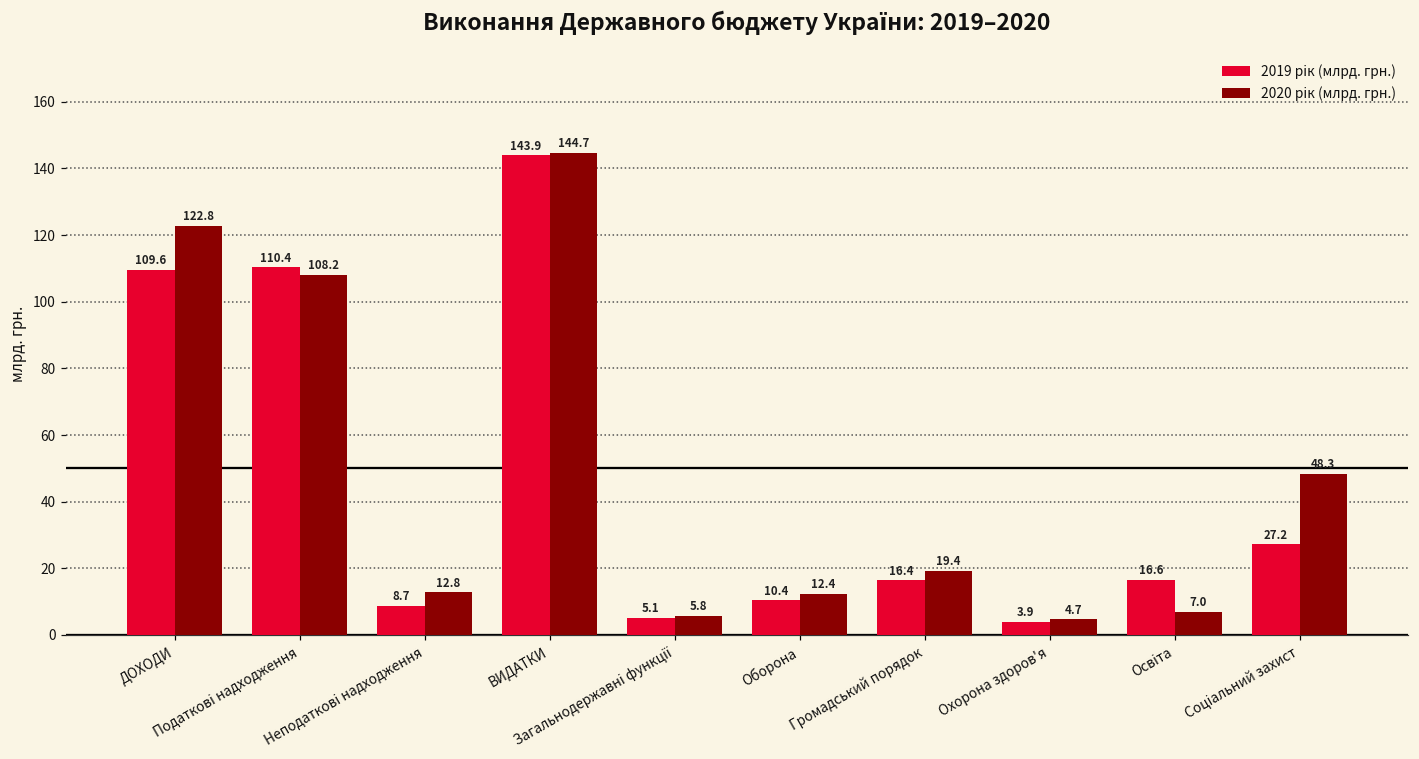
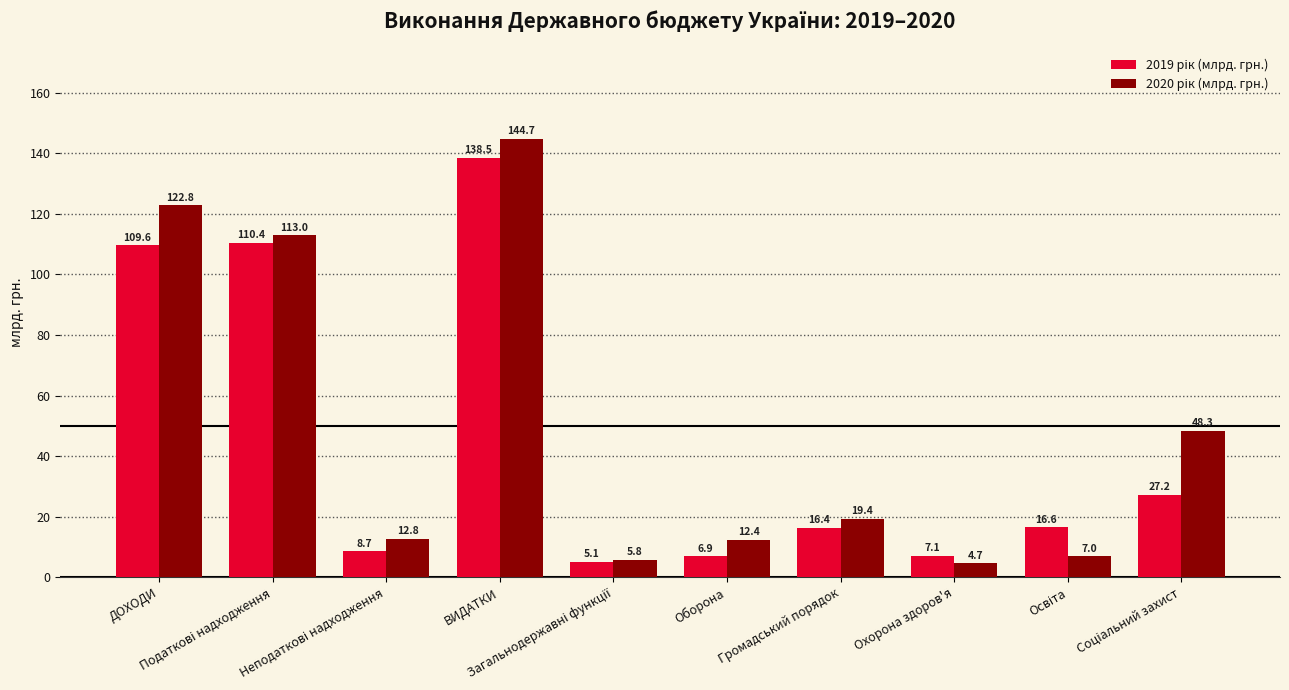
  {
    "2019 рік (млрд. грн.)": {
      "ДОХОДИ": 109.6,
      "Податкові надходження": 110.4,
      "Неподаткові надходження": 8.7,
-     "ВИДАТКИ": 143.9,
+     "ВИДАТКИ": 138.5,
      "Загальнодержавні функції": 5.1,
-     "Оборона": 10.4,
+     "Оборона": 6.9,
      "Громадський порядок": 16.4,
-     "Охорона здоров'я": 3.9,
+     "Охорона здоров'я": 7.1,
      "Освіта": 16.6,
      "Соціальний захист": 27.2
    },
    "2020 рік (млрд. грн.)": {
      "ДОХОДИ": 122.8,
-     "Податкові надходження": 108.2,
+     "Податкові надходження": 113.0,
      "Неподаткові надходження": 12.8,
      "ВИДАТКИ": 144.7,
      "Загальнодержавні функції": 5.8,
      "Оборона": 12.4,
      "Громадський порядок": 19.4,
      "Охорона здоров'я": 4.7,
      "Освіта": 7.0,
      "Соціальний захист": 48.3
    }
  }
